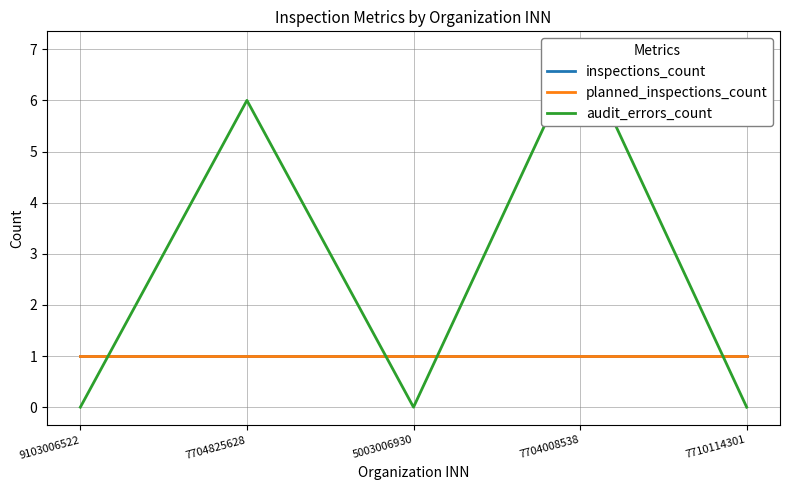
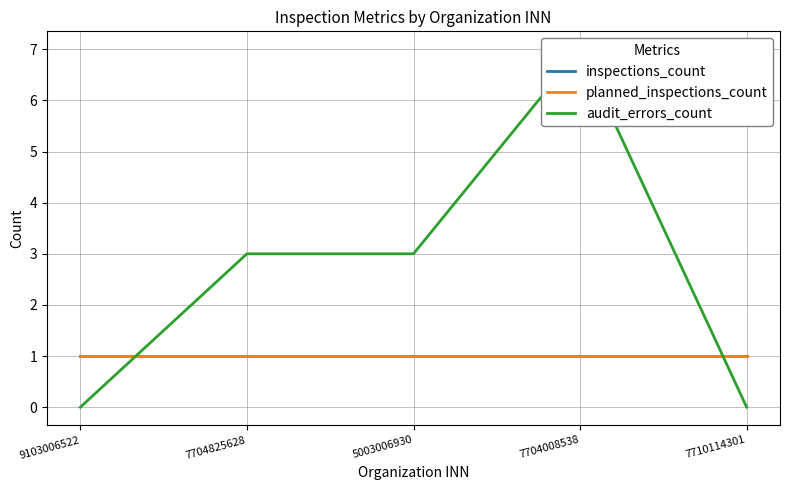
  {
    "planned_inspections_count": {
      "9103006522": 1,
      "7704825628": 1,
      "5003006930": 1,
      "7704008538": 1,
      "7710114301": 1
    },
    "audit_errors_count": {
      "9103006522": 0,
-     "7704825628": 6,
-     "5003006930": 0,
+     "7704825628": 3,
+     "5003006930": 3,
      "7710114301": 0
    }
  }
